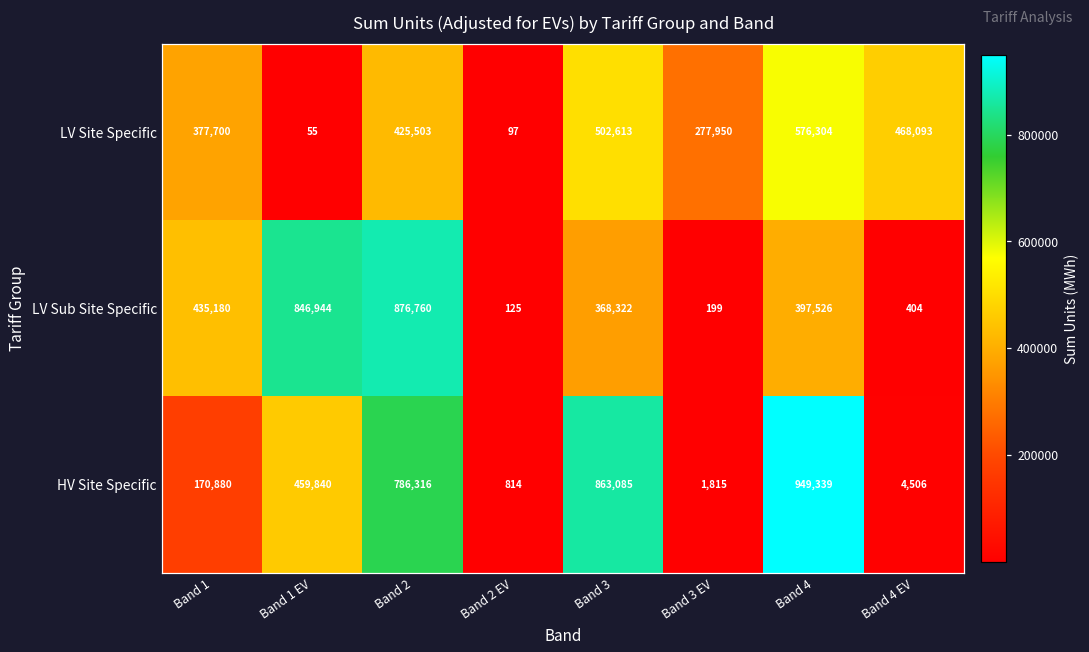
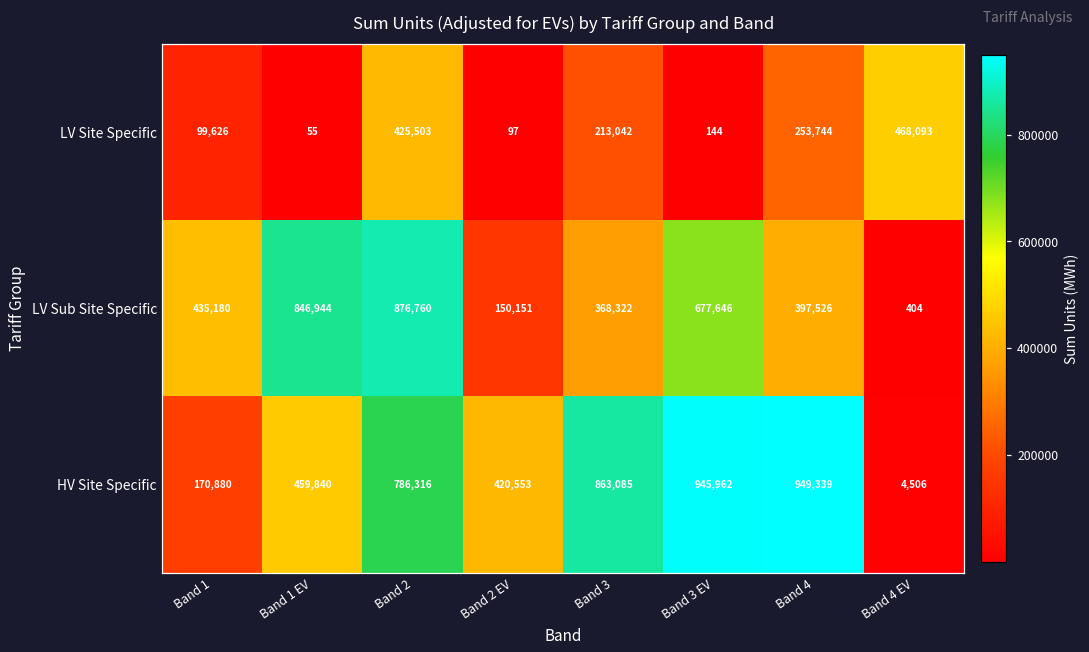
  {
    "LV Site Specific": {
-     "Band 1": "377,700",
+     "Band 1": "99,626",
      "Band 1 EV": "55",
      "Band 2": "425,503",
      "Band 2 EV": "97",
-     "Band 3": "502,613",
-     "Band 3 EV": "277,950",
-     "Band 4": "576,304",
+     "Band 3": "213,042",
+     "Band 3 EV": "144",
+     "Band 4": "253,744",
      "Band 4 EV": "468,093"
    },
    "LV Sub Site Specific": {
      "Band 1": "435,180",
      "Band 1 EV": "846,944",
      "Band 2": "876,760",
-     "Band 2 EV": "125",
+     "Band 2 EV": "150,151",
      "Band 3": "368,322",
-     "Band 3 EV": "199",
+     "Band 3 EV": "677,646",
      "Band 4": "397,526",
      "Band 4 EV": "404"
    },
    "HV Site Specific": {
      "Band 1": "170,880",
      "Band 1 EV": "459,840",
      "Band 2": "786,316",
-     "Band 2 EV": "814",
+     "Band 2 EV": "420,553",
      "Band 3": "863,085",
-     "Band 3 EV": "1,815",
+     "Band 3 EV": "945,962",
      "Band 4": "949,339",
      "Band 4 EV": "4,506"
    }
  }
